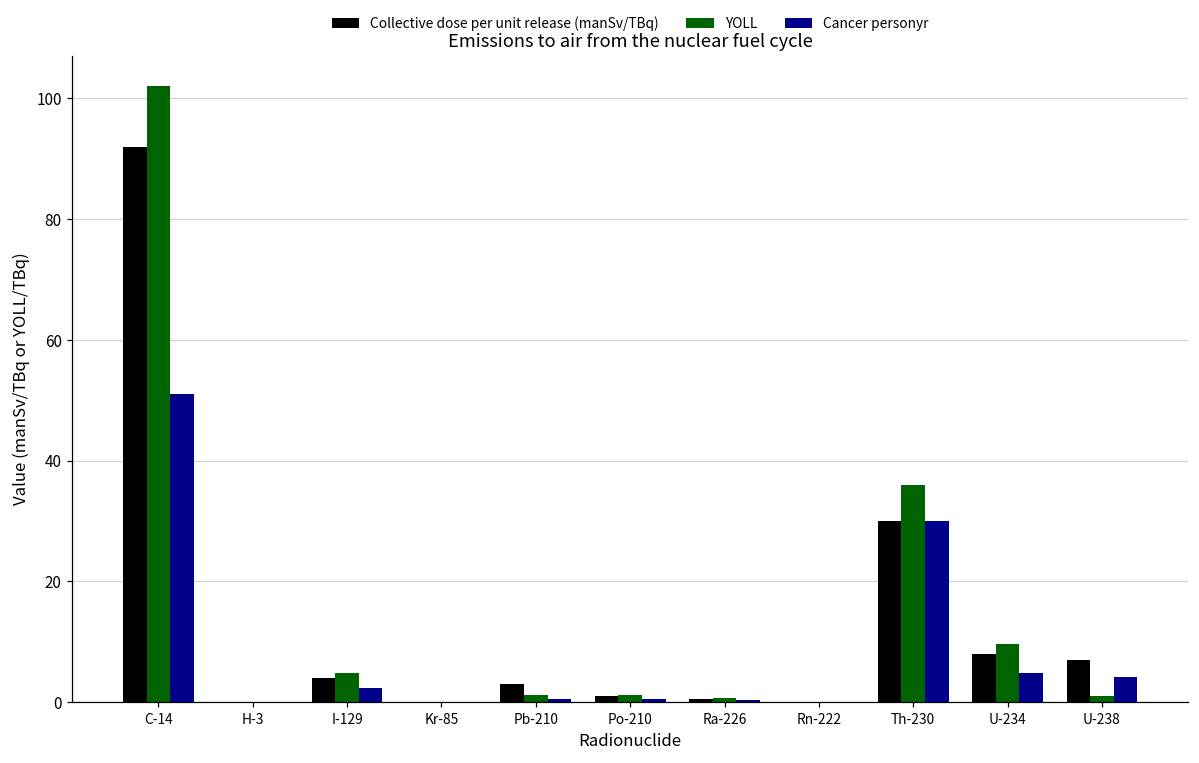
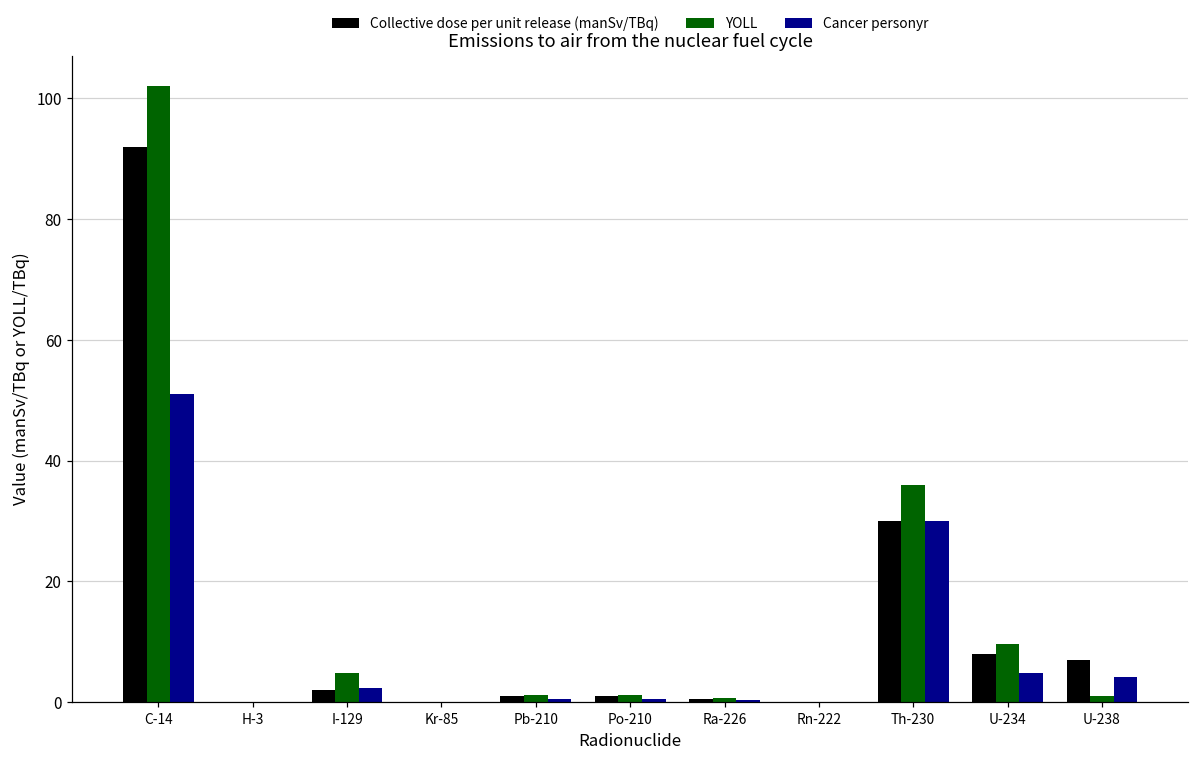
  {
    "Collective dose per unit release (manSv/TBq)": {
      "C-14": 92,
-     "I-129": 4,
-     "Pb-210": 3,
+     "I-129": 2,
+     "Pb-210": 1,
      "Po-210": 1,
      "Ra-226": 1,
      "Th-230": 30,
      "U-234": 8,
      "U-238": 7
    },
    "YOLL": {
      "C-14": 102,
      "I-129": 5,
      "Pb-210": 1,
      "Po-210": 1,
      "Ra-226": 1,
      "Th-230": 36,
      "U-234": 10,
      "U-238": 1
    },
    "Cancer personyr": {
      "C-14": 51,
      "I-129": 2,
      "Pb-210": 1,
      "Po-210": 1,
      "Th-230": 30,
      "U-234": 5,
      "U-238": 4
    }
  }
